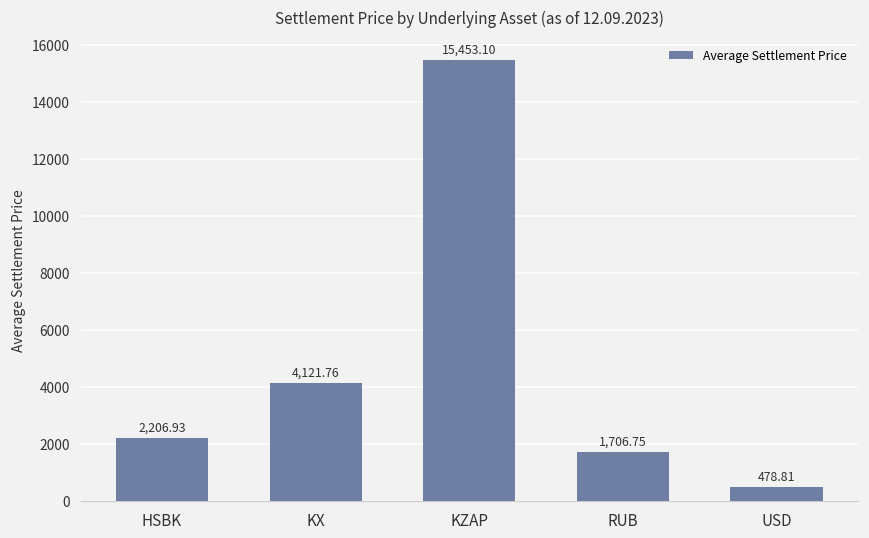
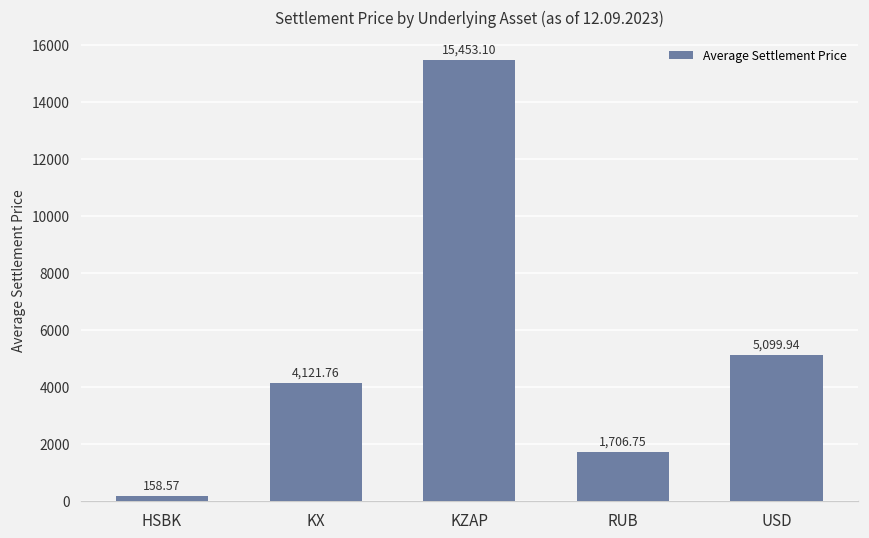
  {
-   "HSBK": "2,206.93",
+   "HSBK": "158.57",
    "KX": "4,121.76",
    "KZAP": "15,453.10",
    "RUB": "1,706.75",
-   "USD": "478.81"
+   "USD": "5,099.94"
  }
